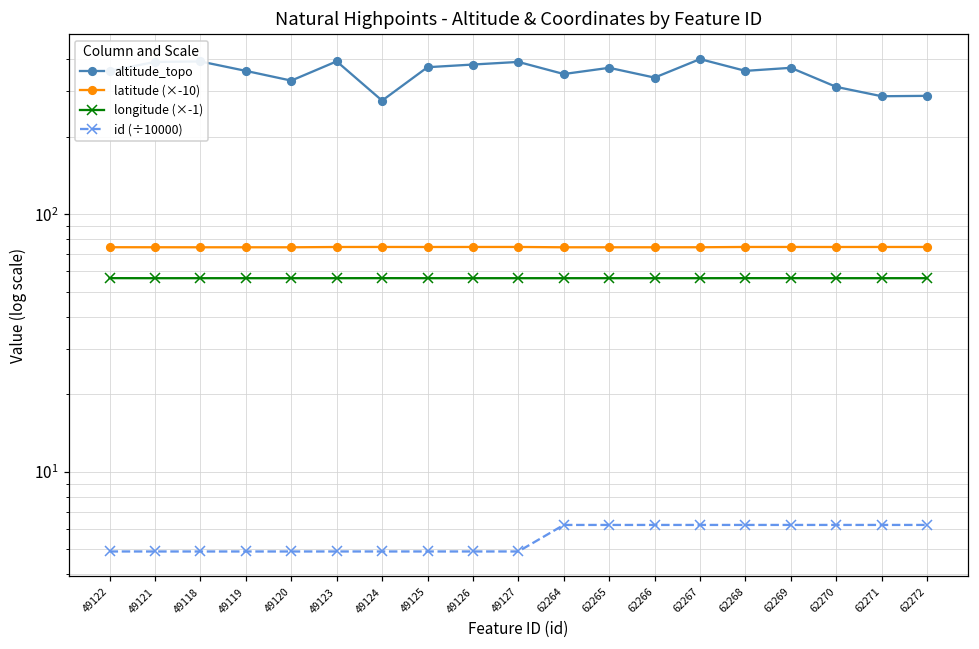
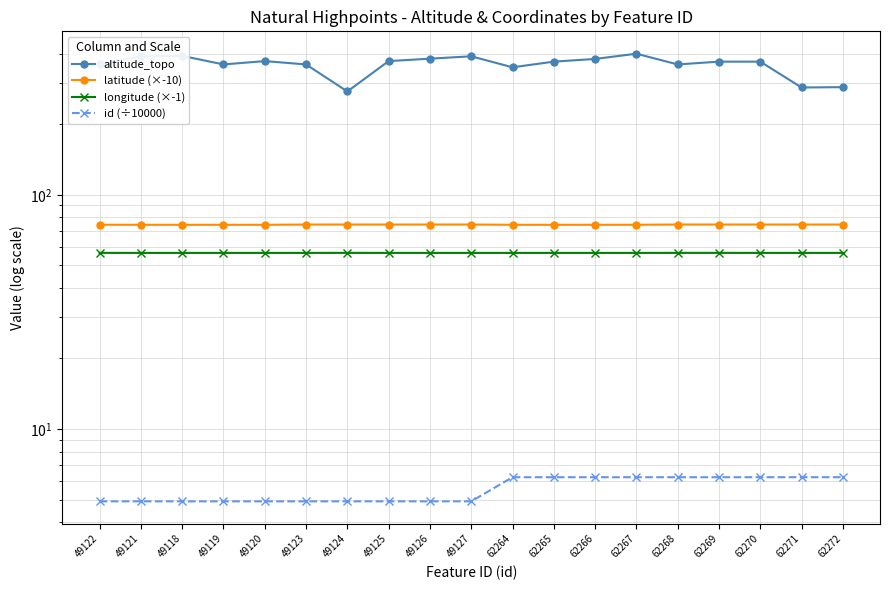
  {
    "altitude_topo": {
      "49119": 360,
-     "49120": 330,
-     "49123": 390,
+     "49120": 370,
+     "49123": 360,
      "49124": 280,
      "49125": 370,
      "49126": 380,
      "49127": 390,
      "62264": 350,
      "62265": 370,
-     "62266": 340,
+     "62266": 380,
      "62267": 400,
      "62268": 360,
      "62269": 370,
-     "62270": 310,
+     "62270": 370,
      "62271": 290,
      "62272": 290
    },
    "latitude (×-10)": {
      "49122": 74,
      "49121": 74,
      "49118": 74,
      "49119": 74,
      "49120": 74,
      "49123": 75,
      "49124": 75,
      "49125": 75,
      "49126": 75,
      "49127": 75,
      "62264": 74,
      "62265": 74,
      "62266": 74,
      "62267": 74,
      "62268": 75,
      "62269": 75,
      "62270": 75,
      "62271": 75,
      "62272": 75
    },
    "longitude (×-1)": {
      "49122": 56,
      "49121": 56,
      "49118": 56,
      "49119": 56,
      "49120": 56,
      "49123": 56,
      "49124": 56,
      "49125": 56,
      "49126": 56,
      "49127": 56,
      "62264": 56,
      "62265": 56,
      "62266": 56,
      "62267": 56,
      "62268": 56,
      "62269": 56,
      "62270": 56,
      "62271": 56,
      "62272": 56
    },
    "id (÷10000)": {
      "49122": 5,
      "49121": 5,
      "49118": 5,
      "49119": 5,
      "49120": 5,
      "49123": 5,
      "49124": 5,
      "49125": 5,
      "49126": 5,
      "49127": 5,
      "62264": 6.2,
      "62265": 6.2,
      "62266": 6.2,
      "62267": 6.2,
      "62268": 6.2,
      "62269": 6.2,
      "62270": 6.2,
      "62271": 6.2,
      "62272": 6.2
    }
  }
